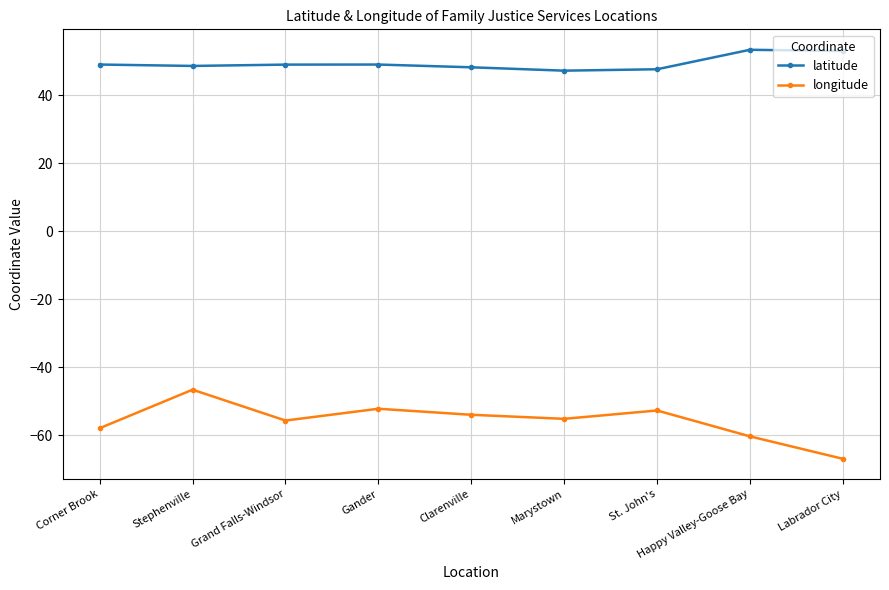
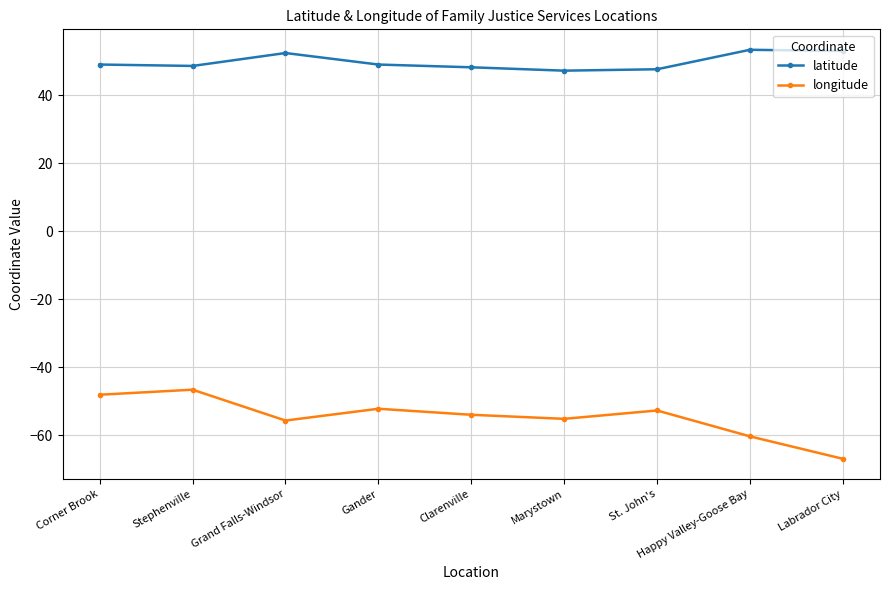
  {
    "latitude": {
      "Corner Brook": 49,
      "Stephenville": 49,
-     "Grand Falls-Windsor": 49,
+     "Grand Falls-Windsor": 52,
      "Gander": 49,
      "Clarenville": 48,
      "Marystown": 47,
      "St. John's": 48,
      "Happy Valley-Goose Bay": 53
    },
    "longitude": {
-     "Corner Brook": -58,
+     "Corner Brook": -48,
      "Stephenville": -47,
      "Grand Falls-Windsor": -56,
      "Gander": -52,
      "Clarenville": -54,
      "Marystown": -55,
      "St. John's": -53,
      "Happy Valley-Goose Bay": -60,
      "Labrador City": -67
    }
  }
